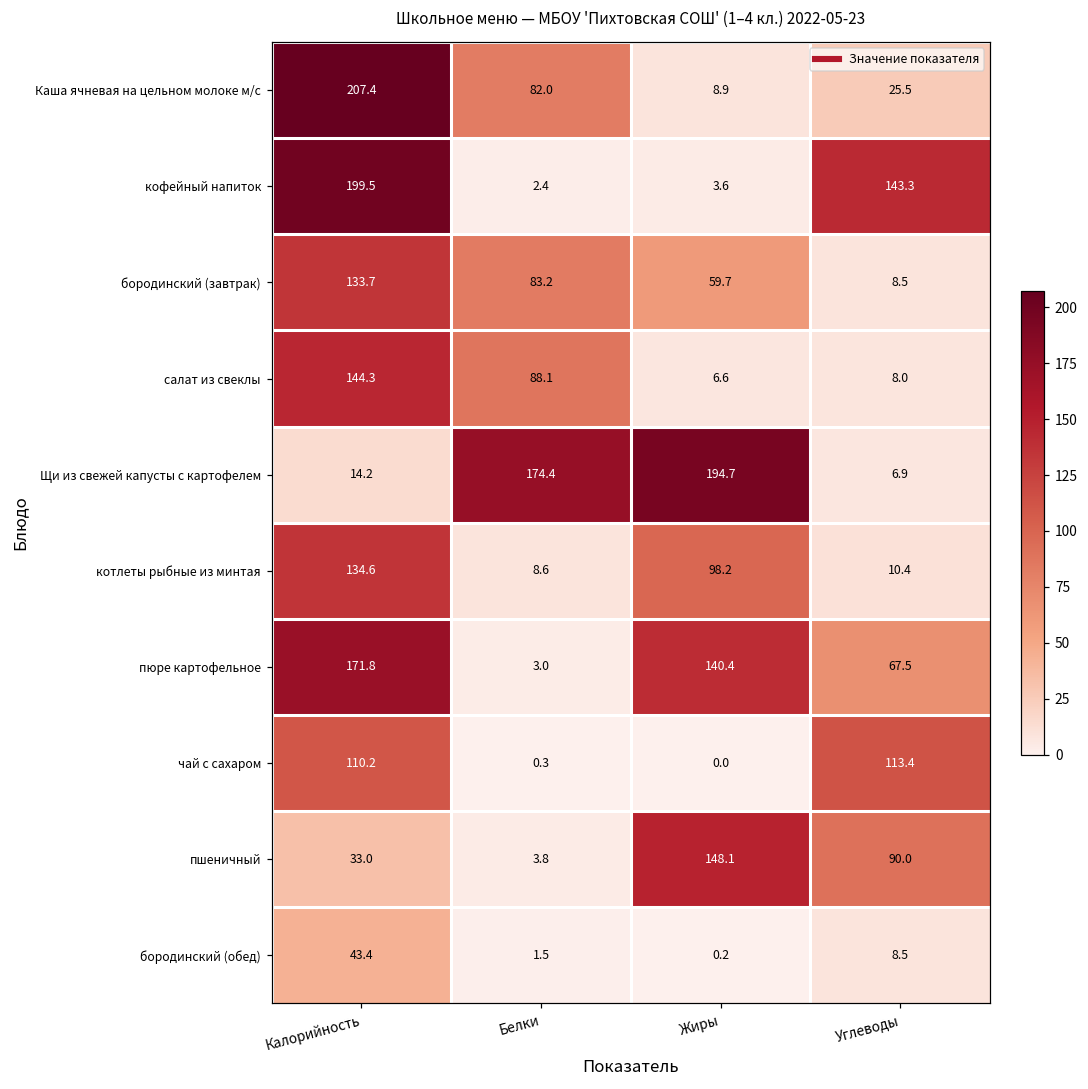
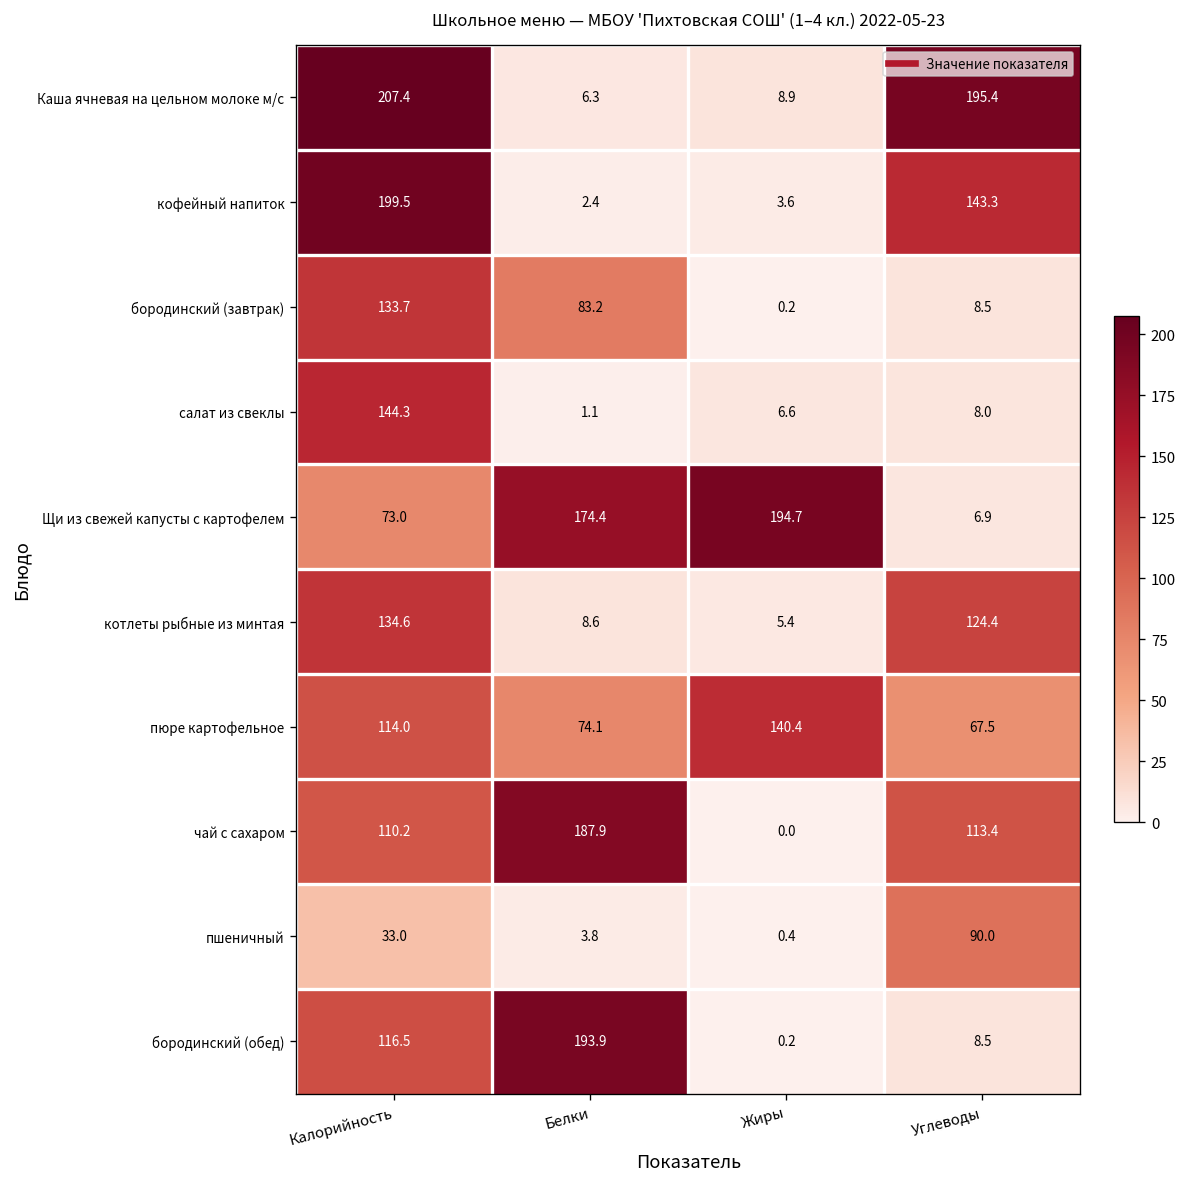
  {
    "Каша ячневая на цельном молоке м/с": {
      "Калорийность": 207.4,
-     "Белки": 82.0,
+     "Белки": 6.3,
      "Жиры": 8.9,
-     "Углеводы": 25.5
+     "Углеводы": 195.4
    },
    "кофейный напиток": {
      "Калорийность": 199.5,
      "Белки": 2.4,
      "Жиры": 3.6,
      "Углеводы": 143.3
    },
    "бородинский (завтрак)": {
      "Калорийность": 133.7,
      "Белки": 83.2,
-     "Жиры": 59.7,
+     "Жиры": 0.2,
      "Углеводы": 8.5
    },
    "салат из свеклы": {
      "Калорийность": 144.3,
-     "Белки": 88.1,
+     "Белки": 1.1,
      "Жиры": 6.6,
      "Углеводы": 8.0
    },
    "Щи из свежей капусты с картофелем": {
-     "Калорийность": 14.2,
+     "Калорийность": 73.0,
      "Белки": 174.4,
      "Жиры": 194.7,
      "Углеводы": 6.9
    },
    "котлеты рыбные из минтая": {
      "Калорийность": 134.6,
      "Белки": 8.6,
-     "Жиры": 98.2,
-     "Углеводы": 10.4
+     "Жиры": 5.4,
+     "Углеводы": 124.4
    },
    "пюре картофельное": {
-     "Калорийность": 171.8,
-     "Белки": 3.0,
+     "Калорийность": 114.0,
+     "Белки": 74.1,
      "Жиры": 140.4,
      "Углеводы": 67.5
    },
    "чай с сахаром": {
      "Калорийность": 110.2,
-     "Белки": 0.3,
+     "Белки": 187.9,
      "Жиры": 0.0,
      "Углеводы": 113.4
    },
    "пшеничный": {
      "Калорийность": 33.0,
      "Белки": 3.8,
-     "Жиры": 148.1,
+     "Жиры": 0.4,
      "Углеводы": 90.0
    },
    "бородинский (обед)": {
-     "Калорийность": 43.4,
-     "Белки": 1.5,
+     "Калорийность": 116.5,
+     "Белки": 193.9,
      "Жиры": 0.2,
      "Углеводы": 8.5
    }
  }
